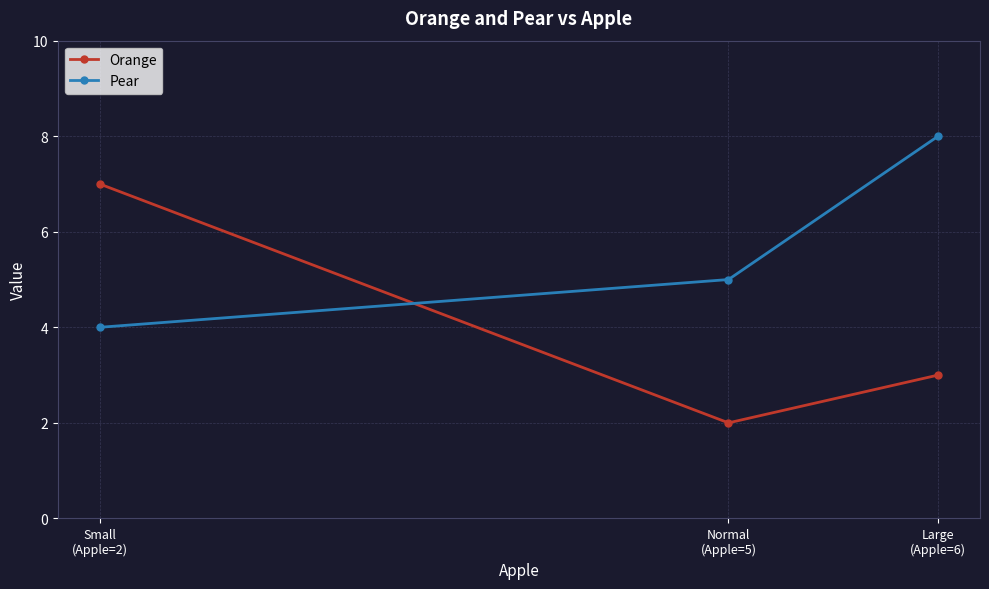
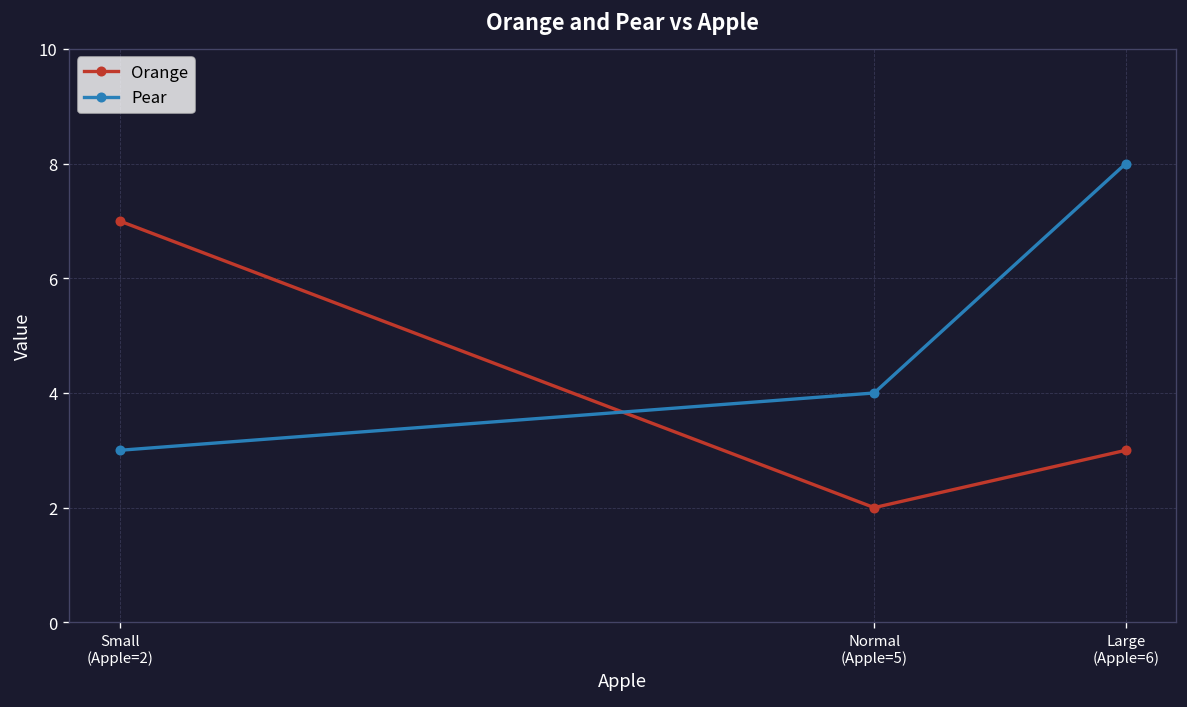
  {
    "Orange": {
      "Small (Apple=2)": 7,
      "Normal (Apple=5)": 2,
      "Large (Apple=6)": 3
    },
    "Pear": {
-     "Small (Apple=2)": 4,
-     "Normal (Apple=5)": 5,
+     "Small (Apple=2)": 3,
+     "Normal (Apple=5)": 4,
      "Large (Apple=6)": 8
    }
  }
